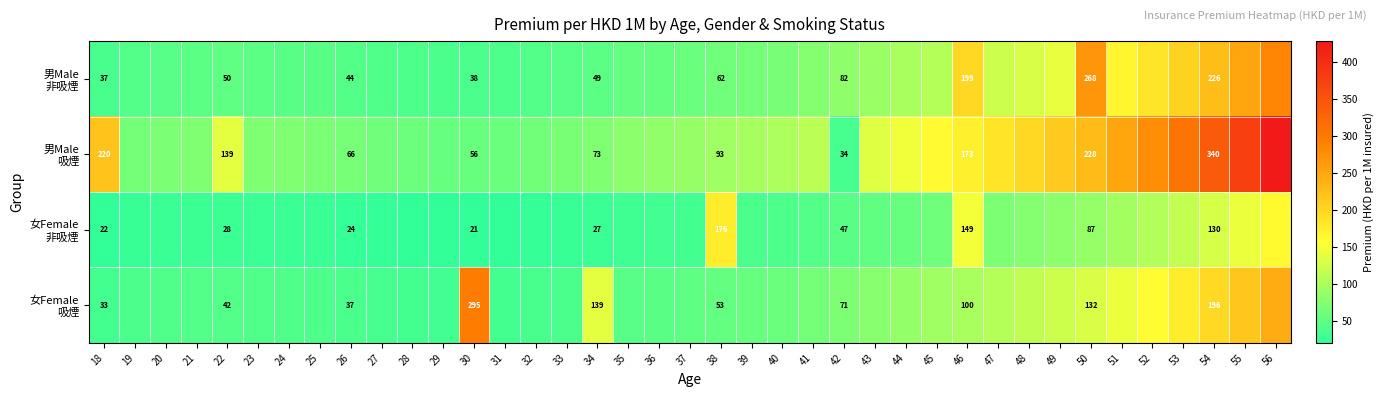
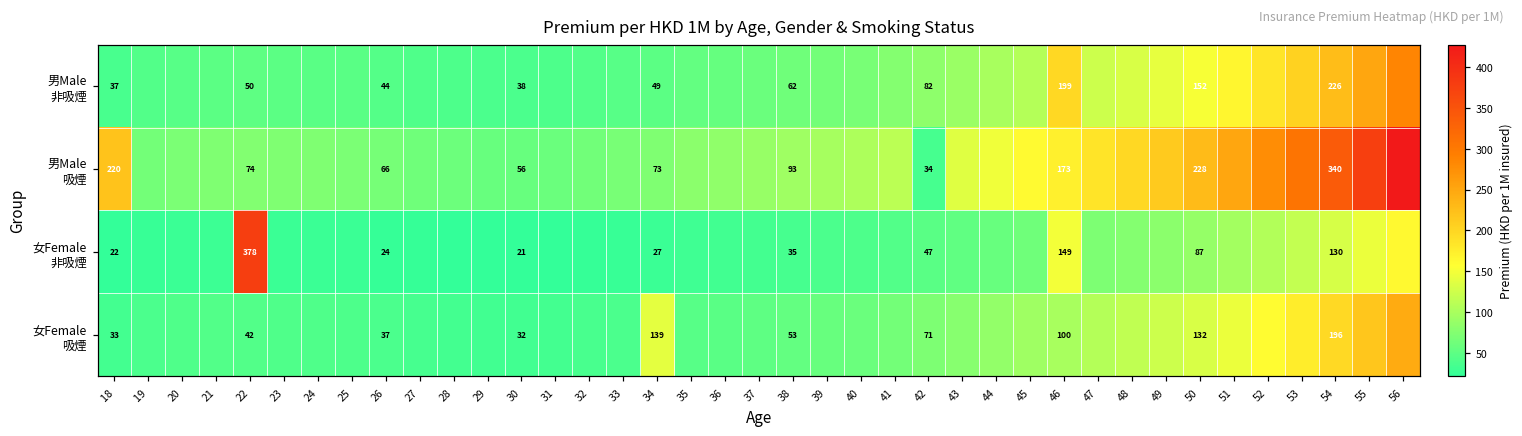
  {
    "男Male 非吸煙": {
      "18": 37,
      "22": 50,
      "26": 44,
      "30": 38,
      "34": 49,
      "38": 62,
      "42": 82,
      "46": 199,
-     "50": 268,
+     "50": 152,
      "54": 226
    },
    "男Male 吸煙": {
      "18": 220,
-     "22": 139,
+     "22": 74,
      "26": 66,
      "30": 56,
      "34": 73,
      "38": 93,
      "42": 34,
      "46": 173,
      "50": 228,
      "54": 340
    },
    "女Female 非吸煙": {
      "18": 22,
-     "22": 28,
+     "22": 378,
      "26": 24,
      "30": 21,
      "34": 27,
-     "38": 176,
+     "38": 35,
      "42": 47,
      "46": 149,
      "50": 87,
      "54": 130
    },
    "女Female 吸煙": {
      "18": 33,
      "22": 42,
      "26": 37,
-     "30": 295,
+     "30": 32,
      "34": 139,
      "38": 53,
      "42": 71,
      "46": 100,
      "50": 132,
      "54": 196
    }
  }
